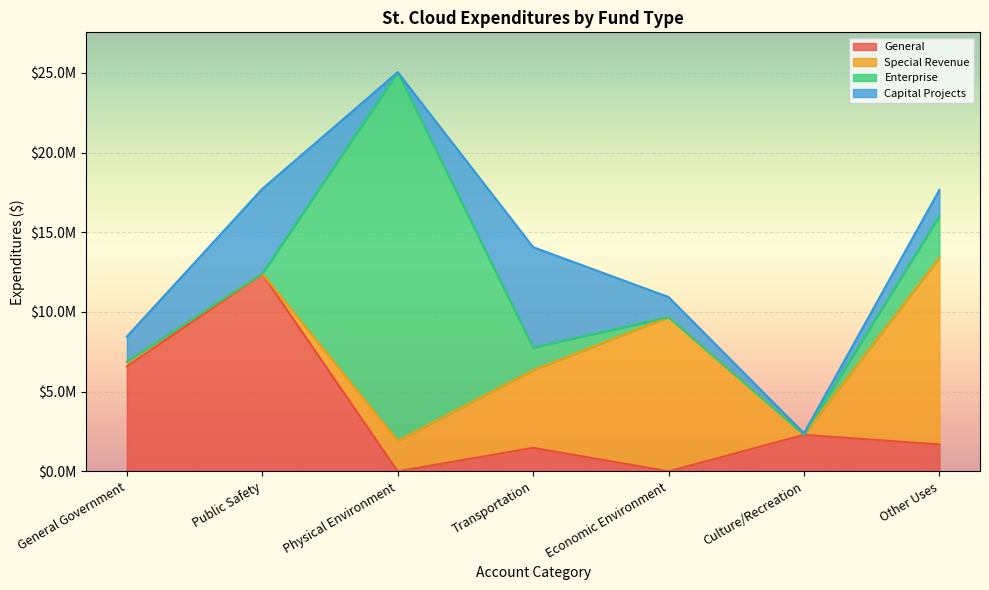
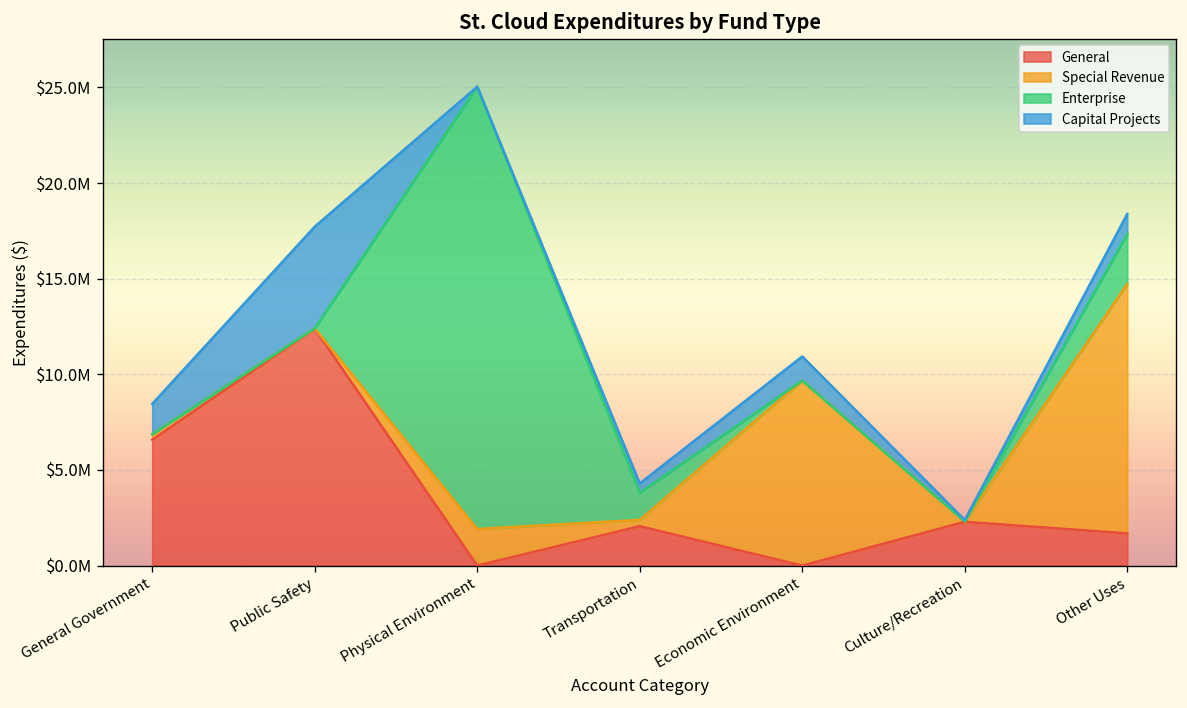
  {
    "General": {
      "General Government": "$6600000",
      "Physical Environment": "$0",
-     "Transportation": "$1500000",
+     "Transportation": "$2100000",
      "Economic Environment": "$0",
      "Other Uses": "$1700000"
    },
    "Special Revenue": {
      "Physical Environment": "$1900000",
-     "Transportation": "$4900000",
-     "Other Uses": "$11700000"
+     "Transportation": "$300000",
+     "Other Uses": "$13000000"
    },
    "Enterprise": {
      "Transportation": "$1400000",
      "Other Uses": "$2600000"
    },
    "Capital Projects": {
      "General Government": "$1600000",
      "Public Safety": "$5300000",
-     "Transportation": "$6300000",
+     "Transportation": "$500000",
      "Economic Environment": "$1300000",
-     "Other Uses": "$1600000"
+     "Other Uses": "$1000000"
    }
  }
